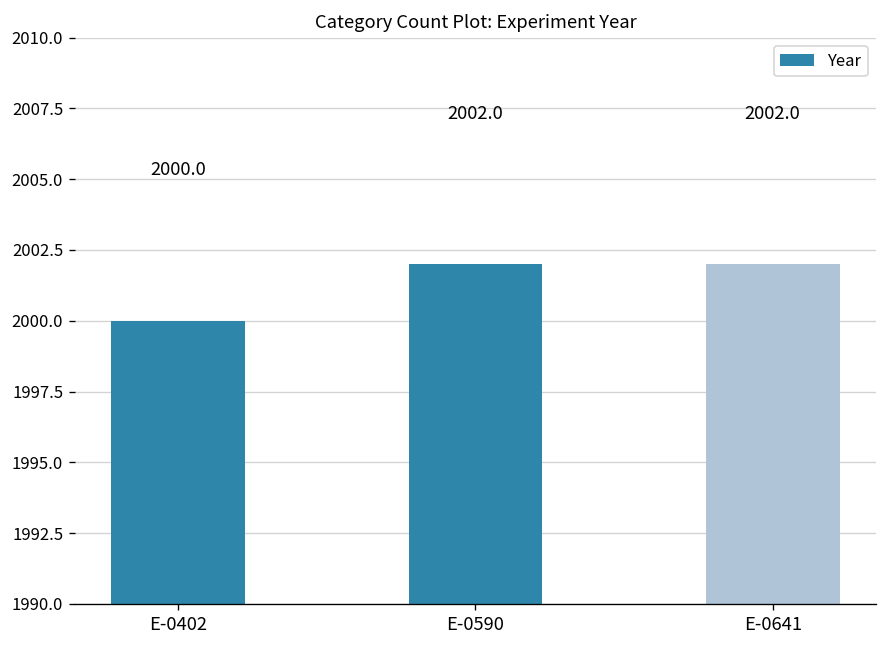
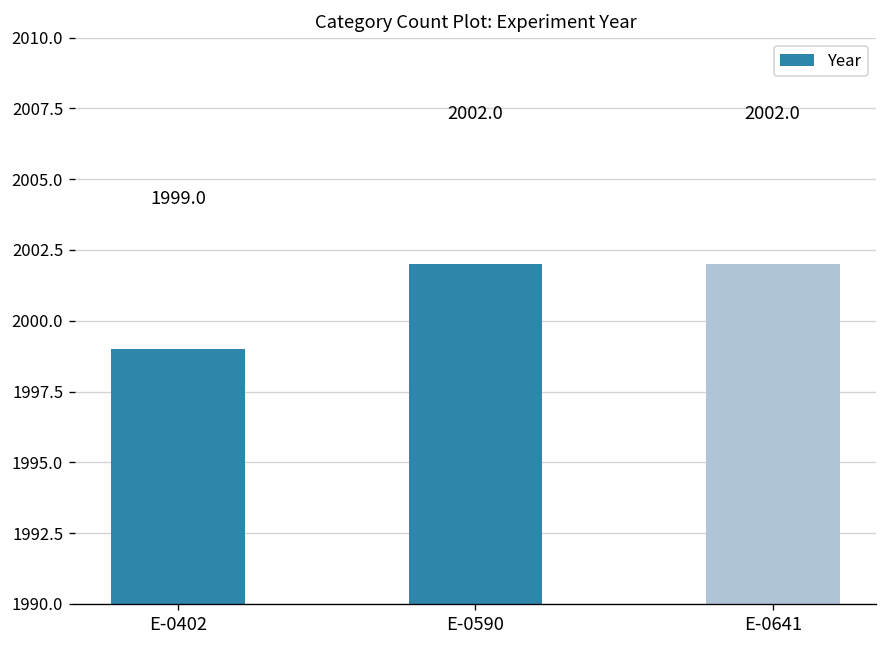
  {
-   "E-0402": 2000.0
+   "E-0402": 1999.0
  }
